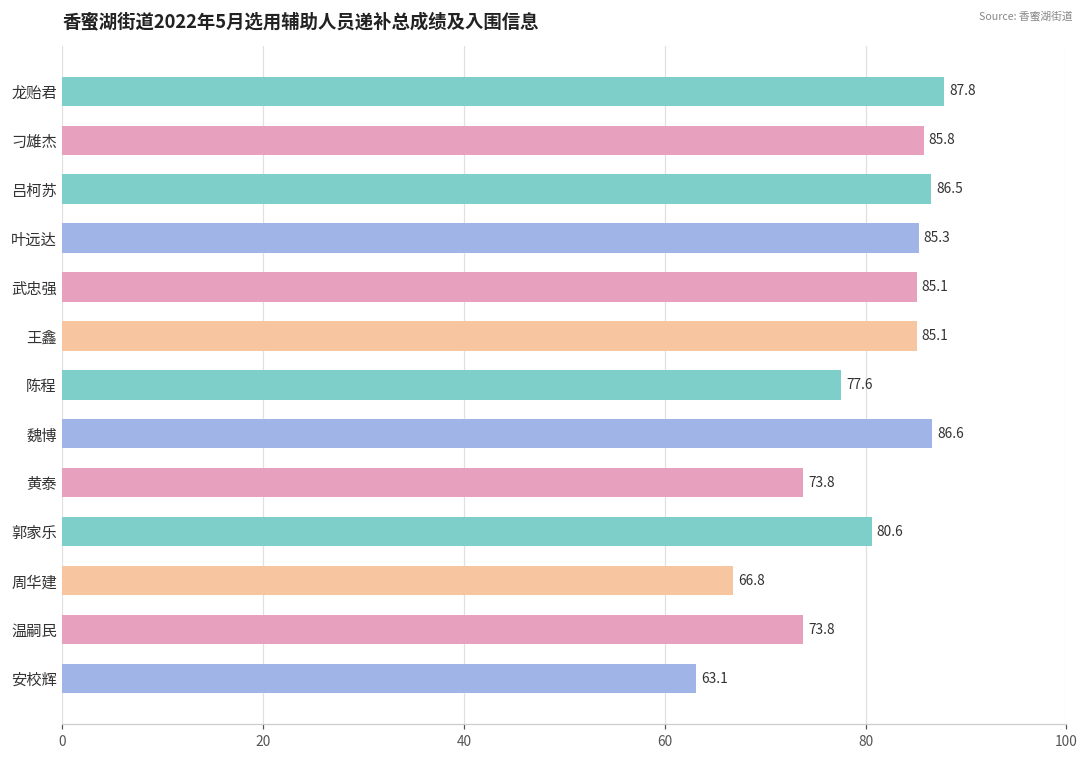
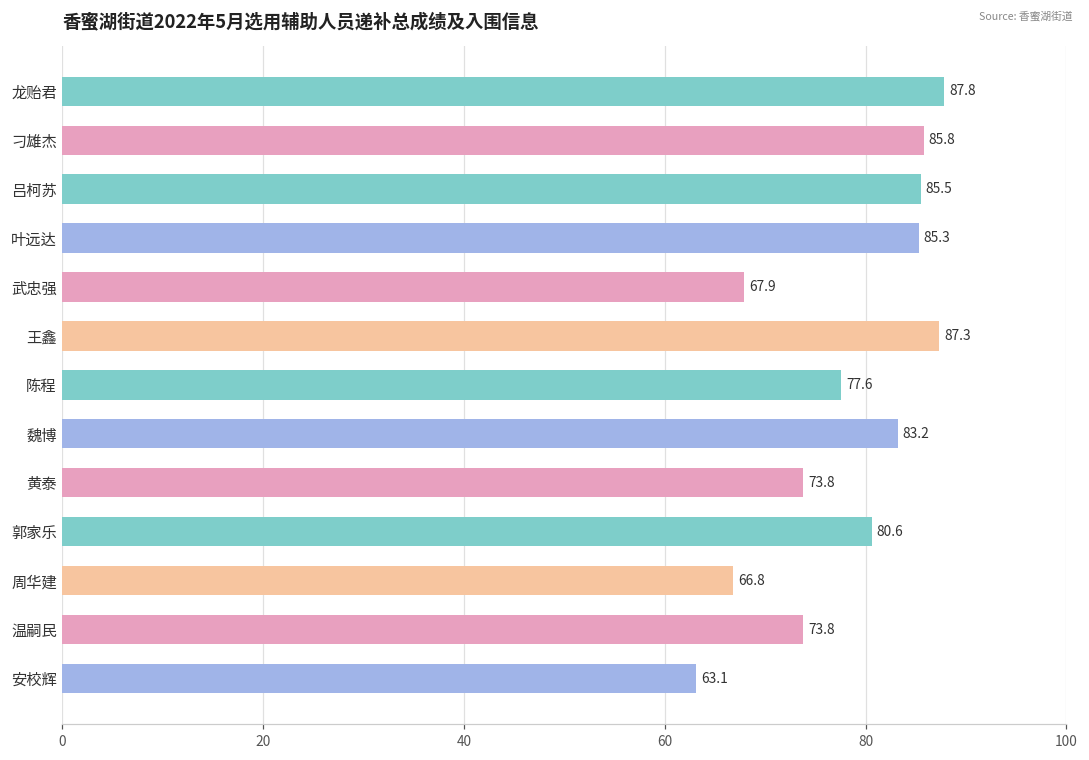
  {
    "龙贻君": 87.8,
    "刁雄杰": 85.8,
-   "吕柯苏": 86.5,
+   "吕柯苏": 85.5,
    "叶远达": 85.3,
-   "武忠强": 85.1,
-   "王鑫": 85.1,
+   "武忠强": 67.9,
+   "王鑫": 87.3,
    "陈程": 77.6,
-   "魏博": 86.6,
+   "魏博": 83.2,
    "黄泰": 73.8,
    "郭家乐": 80.6,
    "周华建": 66.8,
    "温嗣民": 73.8,
    "安校辉": 63.1
  }
